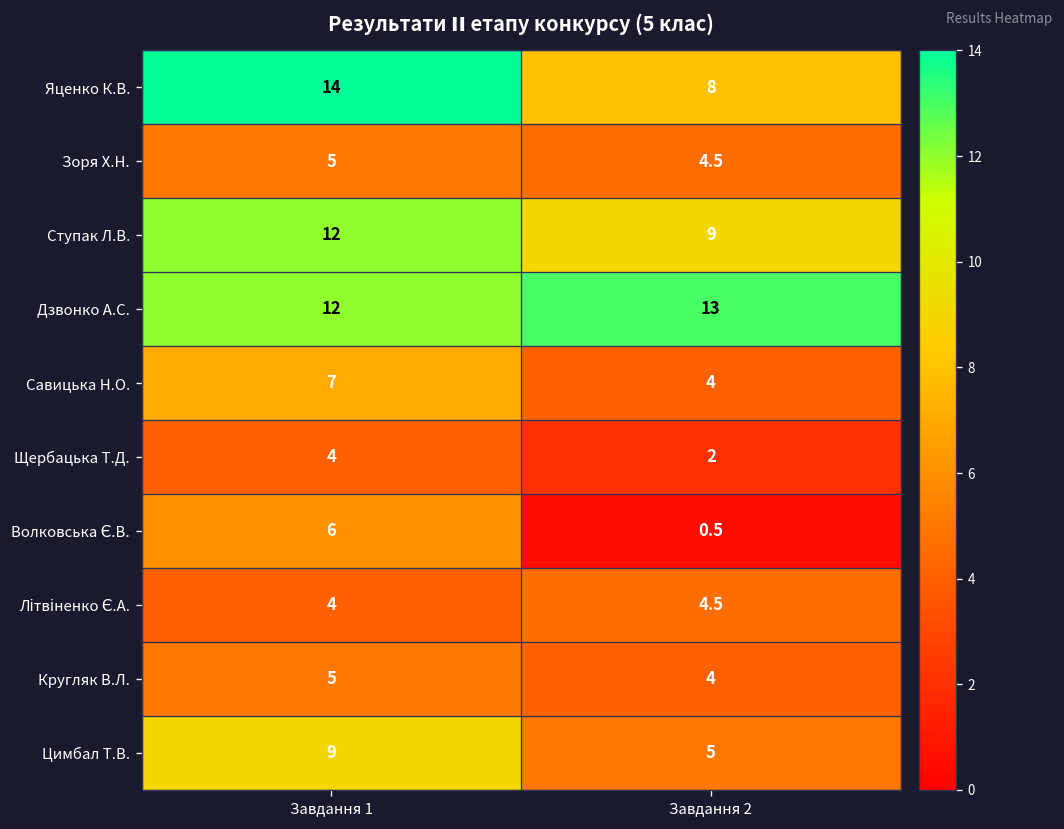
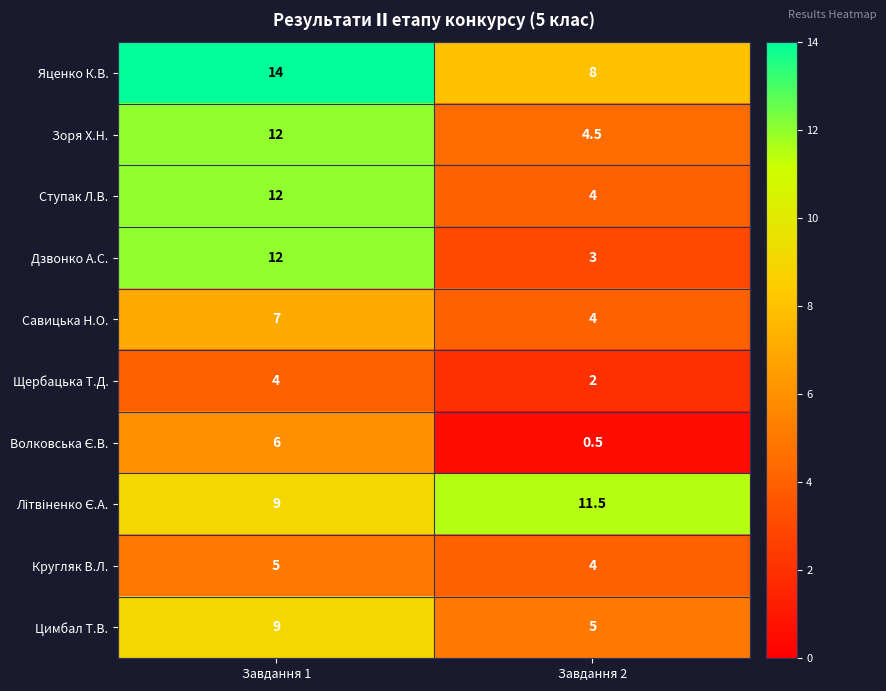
  {
    "Яценко К.В.": {
      "Завдання 1": 14,
      "Завдання 2": 8
    },
    "Зоря Х.Н.": {
-     "Завдання 1": 5,
+     "Завдання 1": 12,
      "Завдання 2": 4.5
    },
    "Ступак Л.В.": {
      "Завдання 1": 12,
-     "Завдання 2": 9
+     "Завдання 2": 4
    },
    "Дзвонко А.С.": {
      "Завдання 1": 12,
-     "Завдання 2": 13
+     "Завдання 2": 3
    },
    "Савицька Н.О.": {
      "Завдання 1": 7,
      "Завдання 2": 4
    },
    "Щербацька Т.Д.": {
      "Завдання 1": 4,
      "Завдання 2": 2
    },
    "Волковська Є.В.": {
      "Завдання 1": 6,
      "Завдання 2": 0.5
    },
    "Літвіненко Є.А.": {
-     "Завдання 1": 4,
-     "Завдання 2": 4.5
+     "Завдання 1": 9,
+     "Завдання 2": 11.5
    },
    "Кругляк В.Л.": {
      "Завдання 1": 5,
      "Завдання 2": 4
    },
    "Цимбал Т.В.": {
      "Завдання 1": 9,
      "Завдання 2": 5
    }
  }
